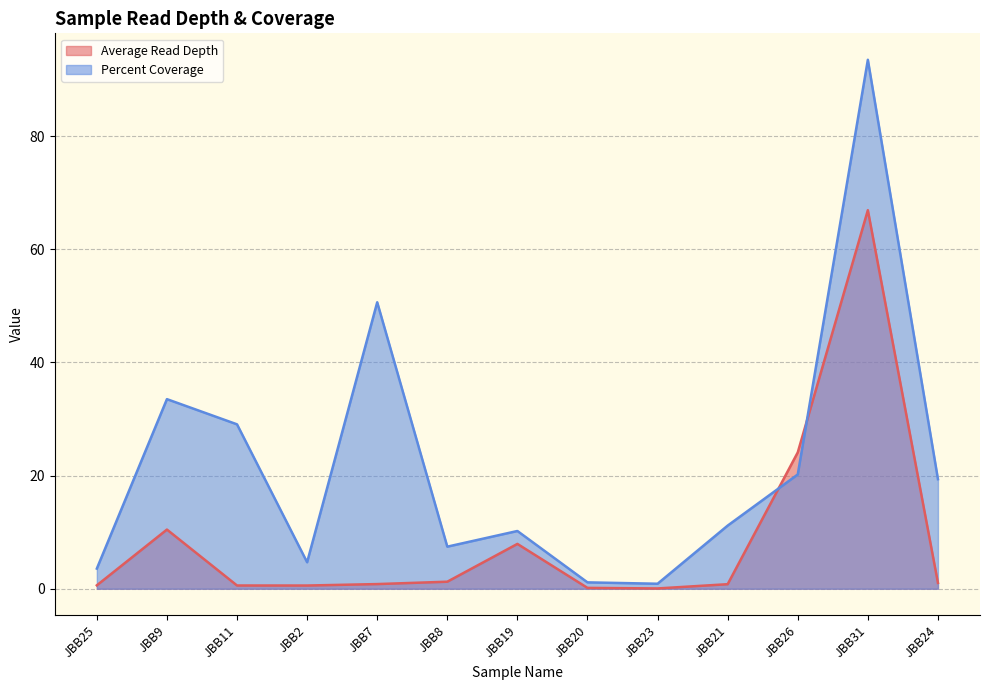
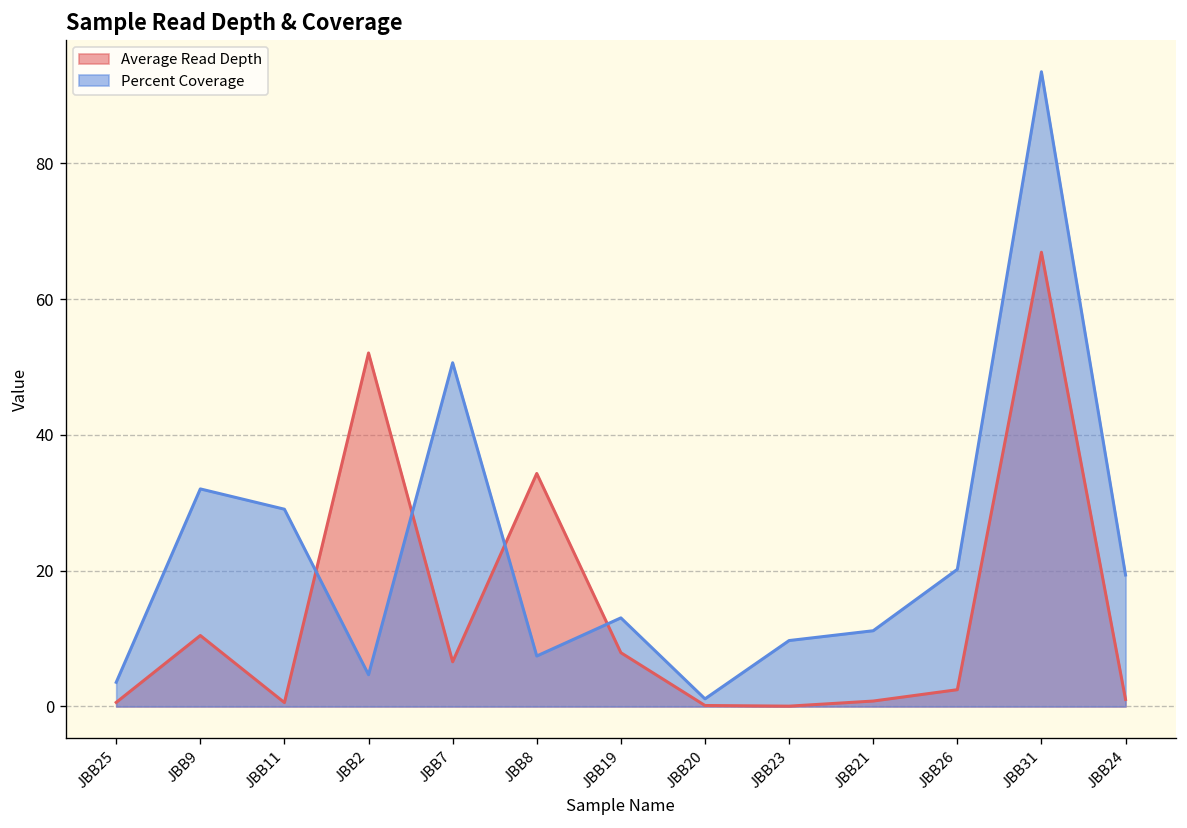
  {
    "Average Read Depth": {
      "JBB25": 1,
      "JBB9": 10,
      "JBB11": 1,
-     "JBB2": 1,
-     "JBB7": 1,
-     "JBB8": 1,
+     "JBB2": 52,
+     "JBB7": 7,
+     "JBB8": 34,
      "JBB19": 8,
      "JBB20": 0,
      "JBB23": 0,
      "JBB21": 1,
-     "JBB26": 24,
+     "JBB26": 2,
      "JBB31": 67,
      "JBB24": 1
    },
    "Percent Coverage": {
      "JBB25": 4,
-     "JBB9": 34,
+     "JBB9": 32,
      "JBB11": 29,
      "JBB2": 5,
      "JBB7": 51,
      "JBB8": 7,
-     "JBB19": 10,
+     "JBB19": 13,
      "JBB20": 1,
-     "JBB23": 1,
+     "JBB23": 10,
      "JBB21": 11,
      "JBB26": 20,
      "JBB31": 93,
      "JBB24": 19
    }
  }
